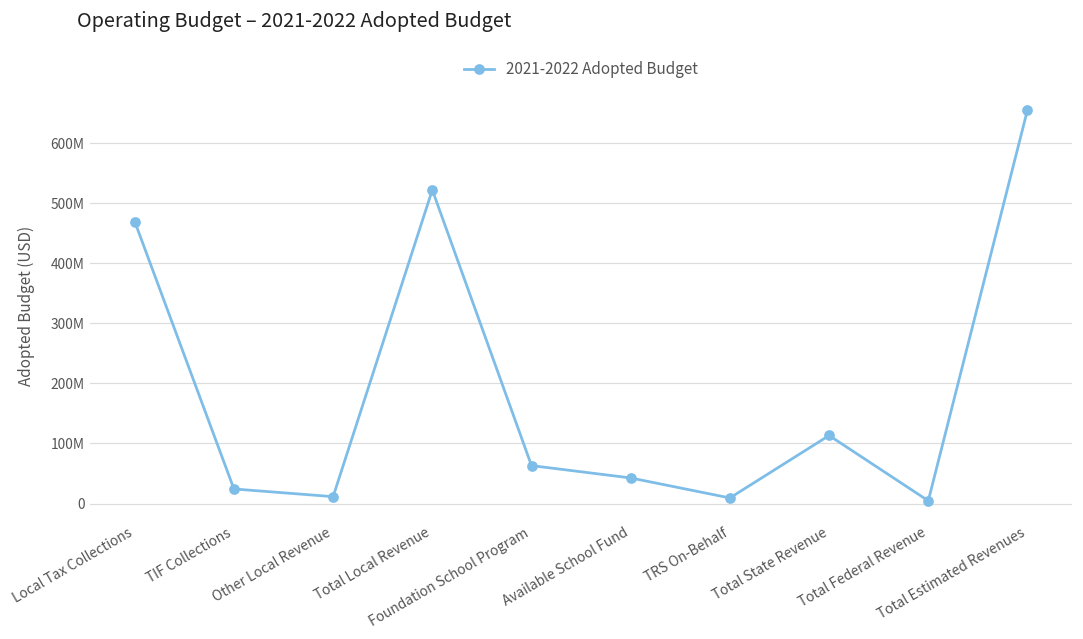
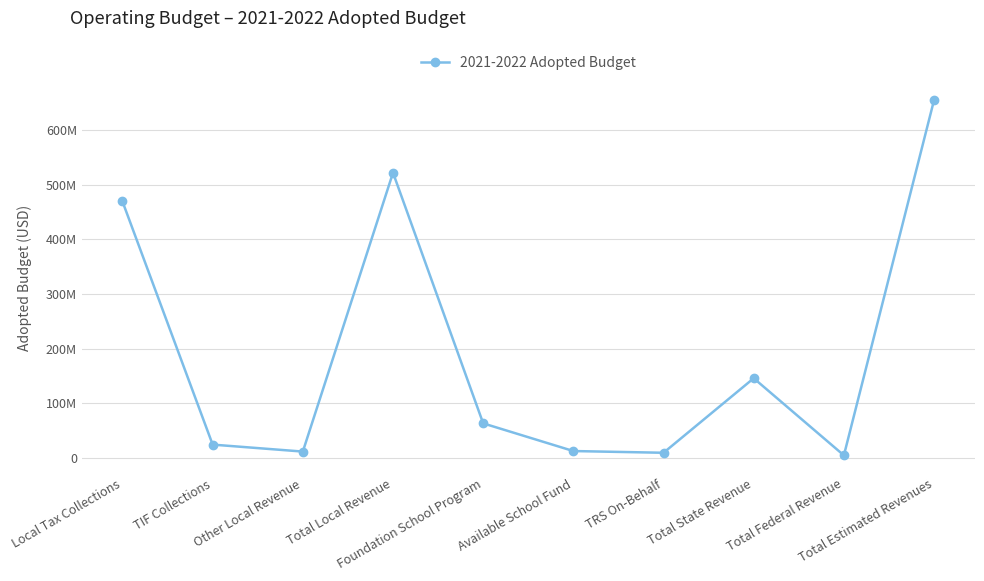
  {
    "Local Tax Collections": 470000000,
    "TIF Collections": 20000000,
    "Other Local Revenue": 10000000,
    "Total Local Revenue": 520000000,
    "Foundation School Program": 60000000,
-   "Available School Fund": 40000000,
+   "Available School Fund": 10000000,
    "TRS On-Behalf": 10000000,
-   "Total State Revenue": 110000000,
+   "Total State Revenue": 150000000,
    "Total Federal Revenue": 0,
    "Total Estimated Revenues": 660000000
  }
